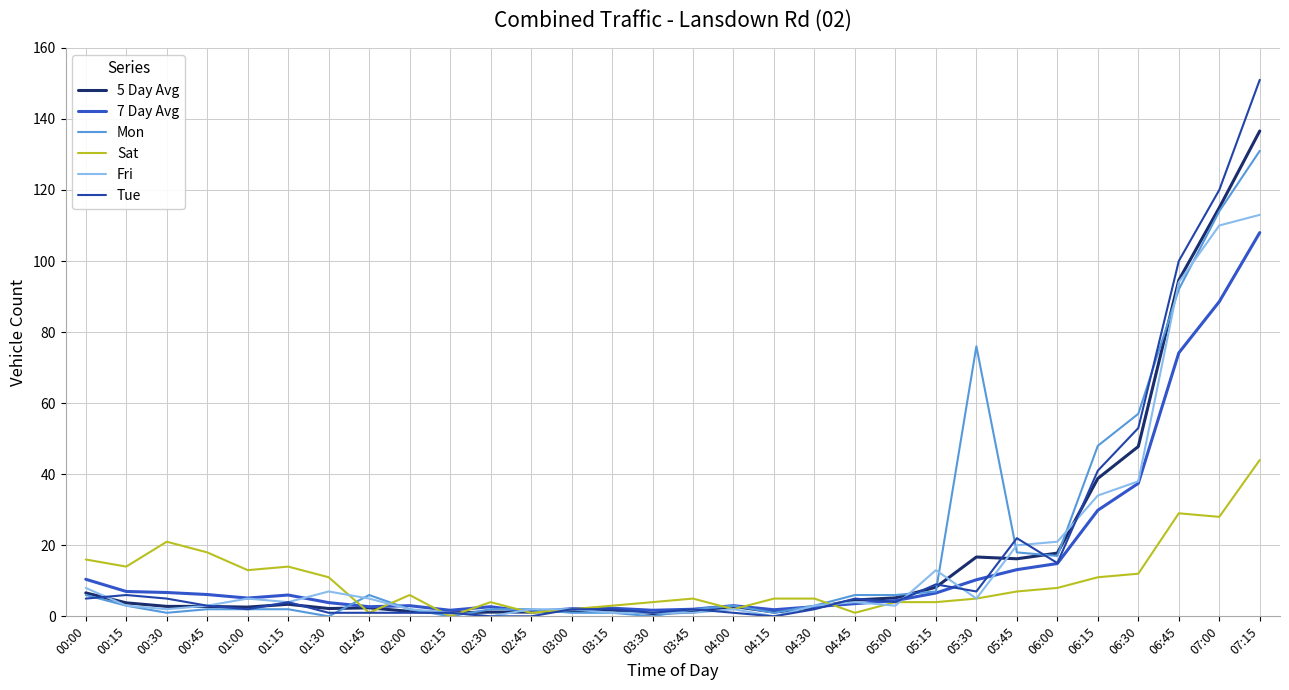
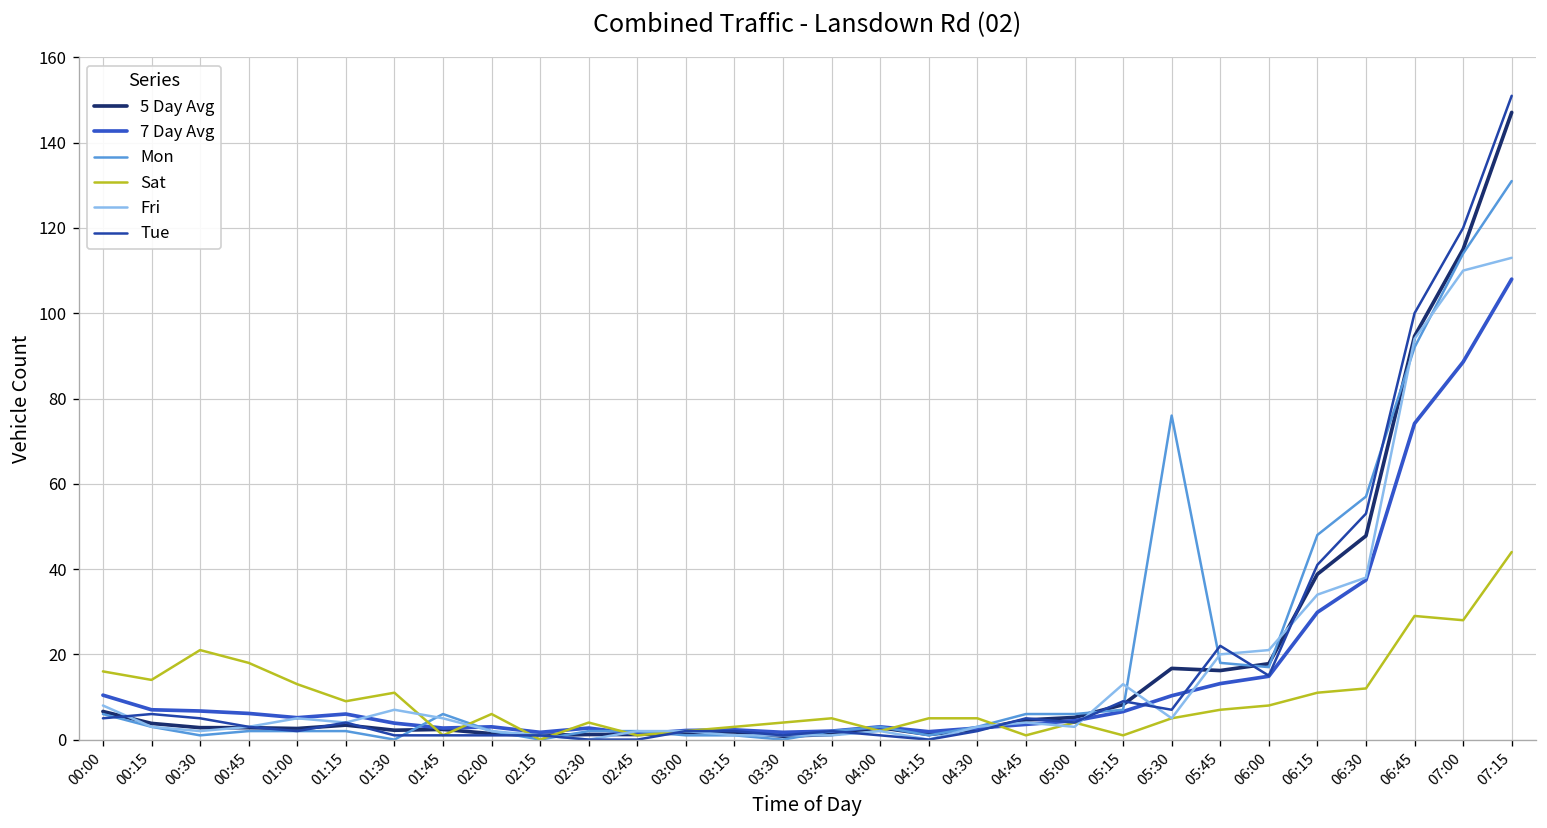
  {
    "5 Day Avg": {
      "00:15": 4,
      "00:30": 3,
      "01:30": 2,
      "02:30": 1,
      "05:00": 5,
      "05:15": 8,
      "05:30": 17,
      "05:45": 16,
      "06:00": 18,
      "06:15": 39,
      "06:30": 48,
      "07:00": 115,
-     "07:15": 137
+     "07:15": 147
    },
    "Mon": {
      "00:30": 1,
      "00:45": 2,
      "01:15": 2,
      "01:30": 0,
      "01:45": 6,
      "03:30": 0,
      "04:45": 6,
      "05:00": 6,
      "05:30": 76,
      "05:45": 18,
      "06:00": 17,
      "06:15": 48,
      "06:30": 57,
      "06:45": 92,
      "07:00": 114,
      "07:15": 131
    },
    "Sat": {
      "00:00": 16,
      "00:15": 14,
      "00:30": 21,
      "00:45": 18,
      "01:00": 13,
-     "01:15": 14,
+     "01:15": 9,
      "01:30": 11,
      "02:00": 6,
      "02:30": 4,
      "03:30": 4,
      "03:45": 5,
      "04:15": 5,
      "04:30": 5,
      "04:45": 1,
-     "05:15": 4,
+     "05:15": 1,
      "05:45": 7,
      "06:00": 8,
      "06:15": 11,
      "06:30": 12,
      "06:45": 29,
      "07:00": 28,
      "07:15": 44
    },
    "Fri": {
      "00:00": 8,
      "00:30": 2,
      "01:30": 7,
      "01:45": 5,
      "05:00": 3,
      "05:15": 13,
      "05:45": 20,
      "06:00": 21,
      "06:15": 34,
      "07:00": 110,
      "07:15": 113
    }
  }
